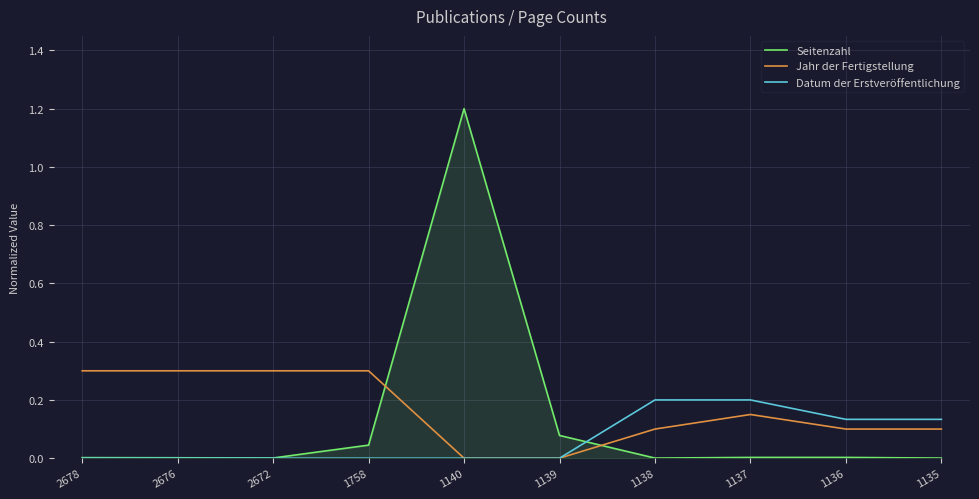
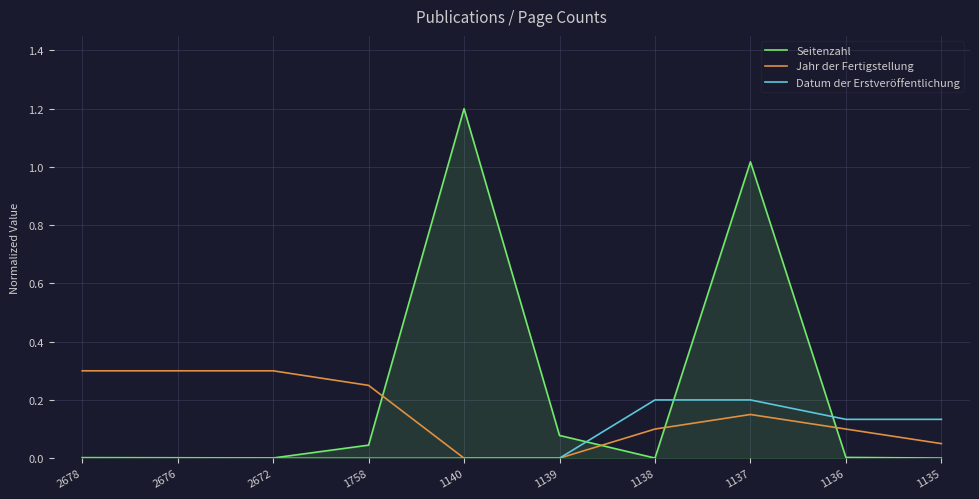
  {
    "Seitenzahl": {
      "1758": 0.04,
      "1140": 1.20,
      "1139": 0.08,
      "1138": 0.00,
-     "1137": 0.00,
+     "1137": 1.02,
      "1136": 0.00,
      "1135": 0.00
    },
    "Jahr der Fertigstellung": {
      "2678": 0.30,
      "2676": 0.30,
      "2672": 0.30,
-     "1758": 0.30,
+     "1758": 0.25,
      "1138": 0.10,
      "1137": 0.15,
      "1136": 0.10,
-     "1135": 0.10
+     "1135": 0.05
    },
    "Datum der Erstveröffentlichung": {
      "1758": 0.00,
      "1138": 0.20,
      "1137": 0.20,
      "1136": 0.13,
      "1135": 0.13
    }
  }
